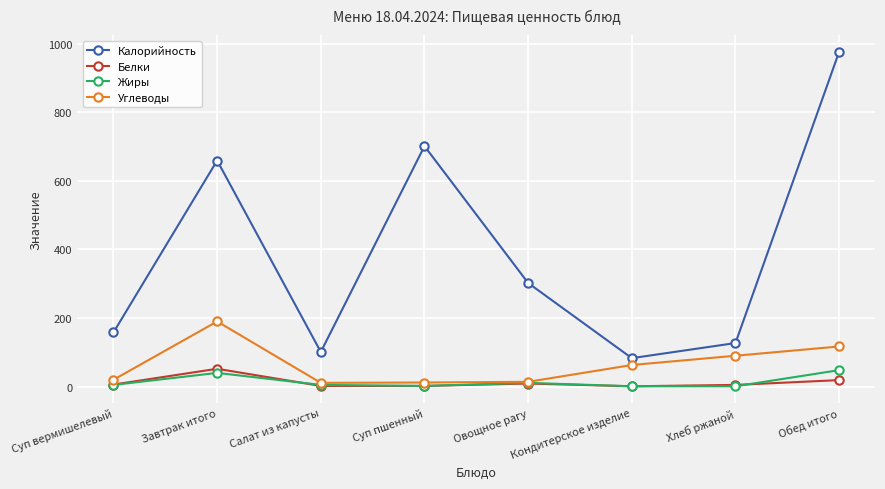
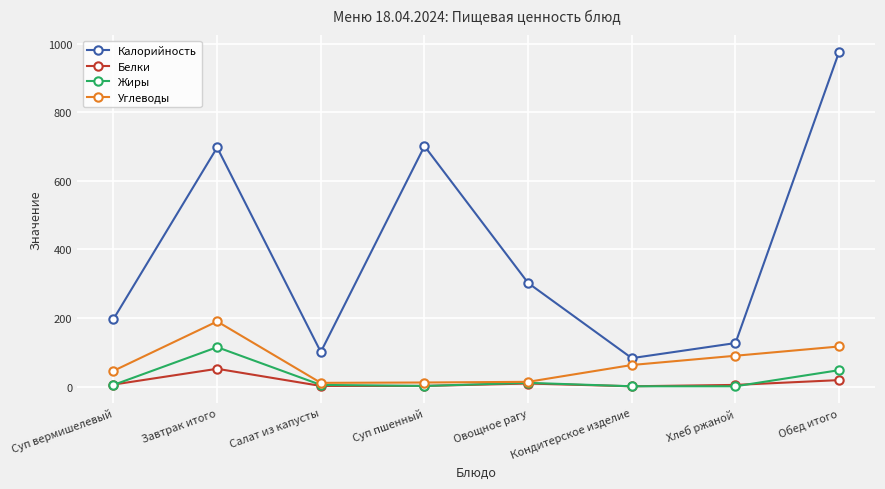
  {
    "Калорийность": {
-     "Суп вермишелевый": 160,
-     "Завтрак итого": 660,
+     "Суп вермишелевый": 200,
+     "Завтрак итого": 700,
      "Салат из капусты": 100,
      "Суп пшенный": 700,
      "Овощное рагу": 300,
      "Кондитерское изделие": 80,
      "Хлеб ржаной": 130,
      "Обед итого": 980
    },
    "Белки": {
      "Завтрак итого": 50,
      "Обед итого": 20
    },
    "Жиры": {
-     "Завтрак итого": 40,
+     "Завтрак итого": 120,
      "Обед итого": 50
    },
    "Углеводы": {
-     "Суп вермишелевый": 20,
+     "Суп вермишелевый": 50,
      "Завтрак итого": 190,
      "Суп пшенный": 10,
      "Кондитерское изделие": 60,
      "Хлеб ржаной": 90,
      "Обед итого": 120
    }
  }
